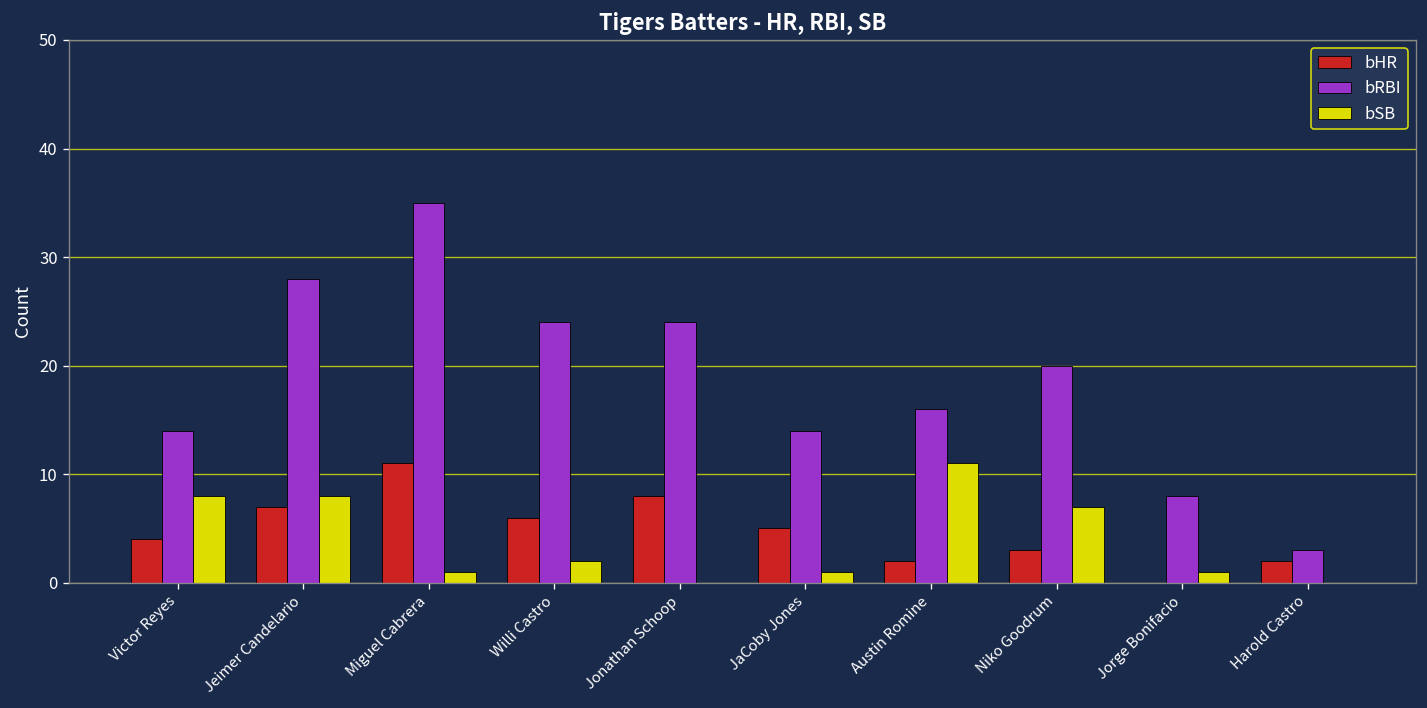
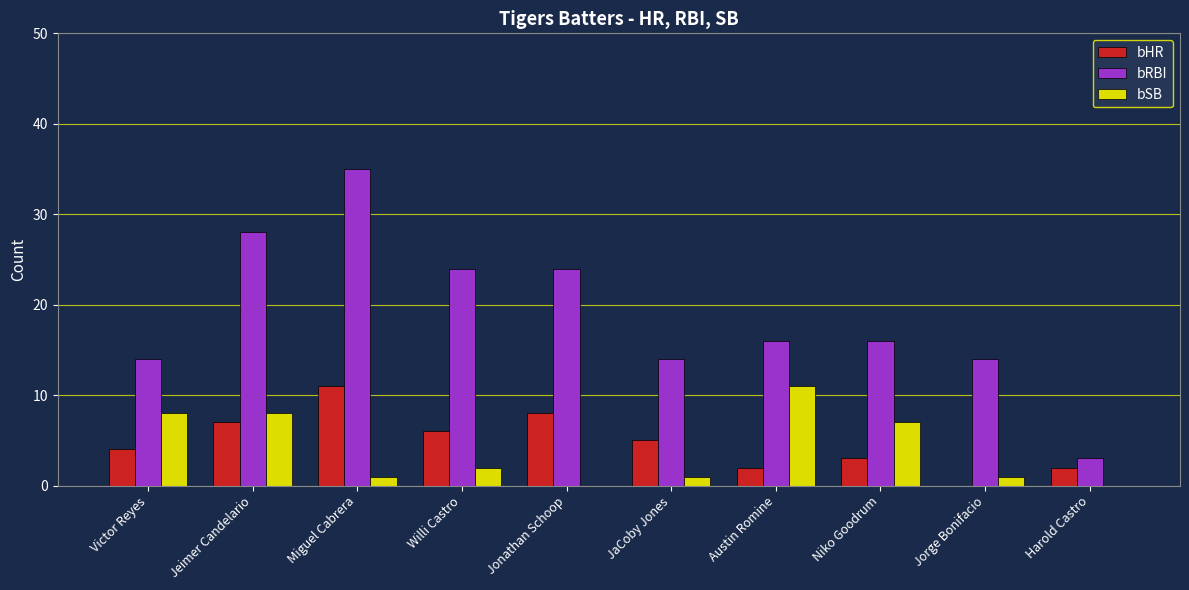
  {
    "bHR": {
      "Victor Reyes": 4,
      "Jeimer Candelario": 7,
      "Miguel Cabrera": 11,
      "Willi Castro": 6,
      "Jonathan Schoop": 8,
      "JaCoby Jones": 5,
      "Austin Romine": 2,
      "Niko Goodrum": 3,
      "Jorge Bonifacio": 0,
      "Harold Castro": 2
    },
    "bRBI": {
      "Victor Reyes": 14,
      "Jeimer Candelario": 28,
      "Miguel Cabrera": 35,
      "Willi Castro": 24,
      "Jonathan Schoop": 24,
      "JaCoby Jones": 14,
      "Austin Romine": 16,
-     "Niko Goodrum": 20,
-     "Jorge Bonifacio": 8,
+     "Niko Goodrum": 16,
+     "Jorge Bonifacio": 14,
      "Harold Castro": 3
    },
    "bSB": {
      "Victor Reyes": 8,
      "Jeimer Candelario": 8,
      "Miguel Cabrera": 1,
      "Willi Castro": 2,
      "Jonathan Schoop": 0,
      "JaCoby Jones": 1,
      "Austin Romine": 11,
      "Niko Goodrum": 7,
      "Jorge Bonifacio": 1,
      "Harold Castro": 0
    }
  }
